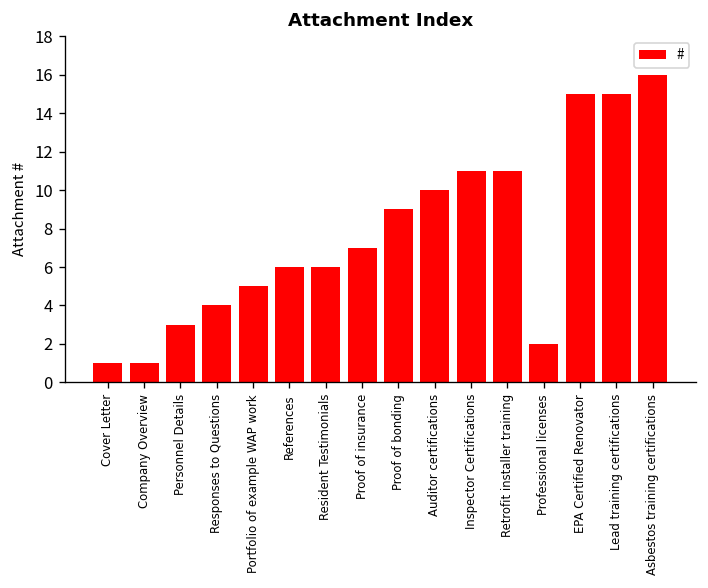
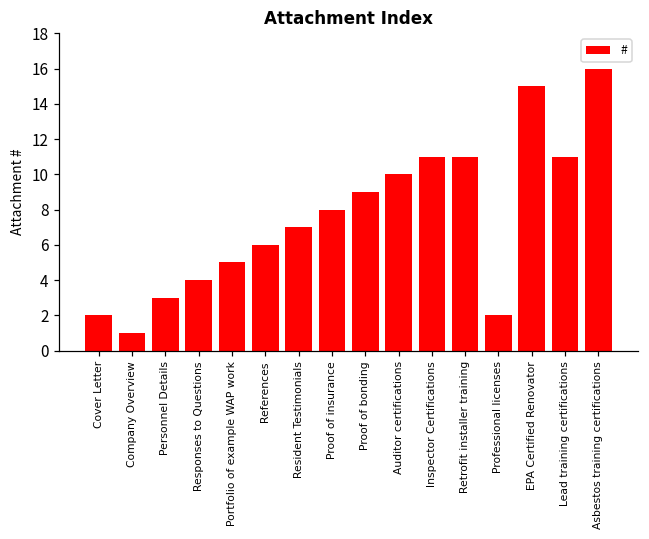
  {
-   "Cover Letter": 1,
+   "Cover Letter": 2,
    "Company Overview": 1,
    "Personnel Details": 3,
    "Responses to Questions": 4,
    "Portfolio of example WAP work": 5,
    "References": 6,
-   "Resident Testimonials": 6,
-   "Proof of insurance": 7,
+   "Resident Testimonials": 7,
+   "Proof of insurance": 8,
    "Proof of bonding": 9,
    "Auditor certifications": 10,
    "Inspector Certifications": 11,
    "Retrofit installer training": 11,
    "Professional licenses": 2,
    "EPA Certified Renovator": 15,
-   "Lead training certifications": 15,
+   "Lead training certifications": 11,
    "Asbestos training certifications": 16
  }
